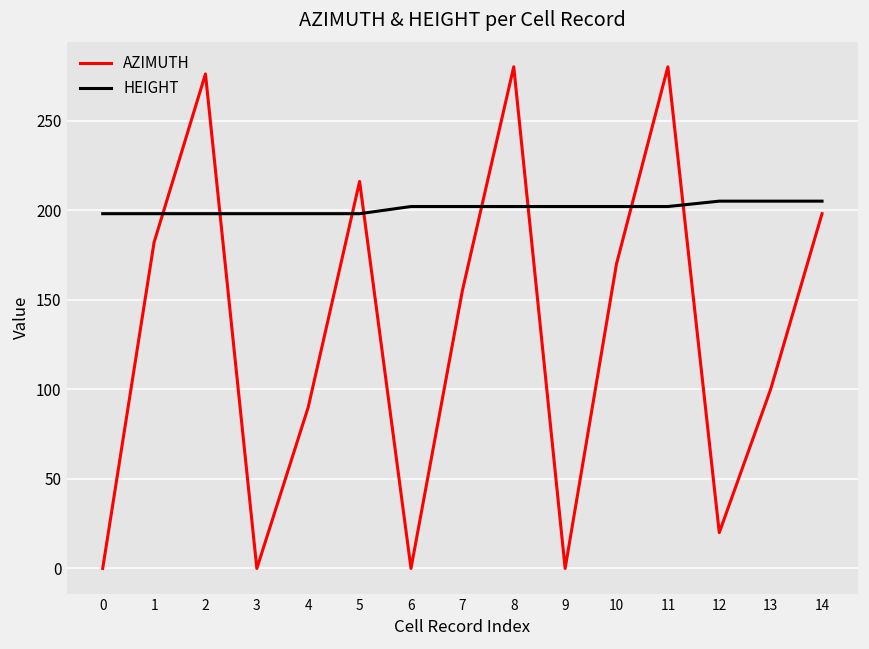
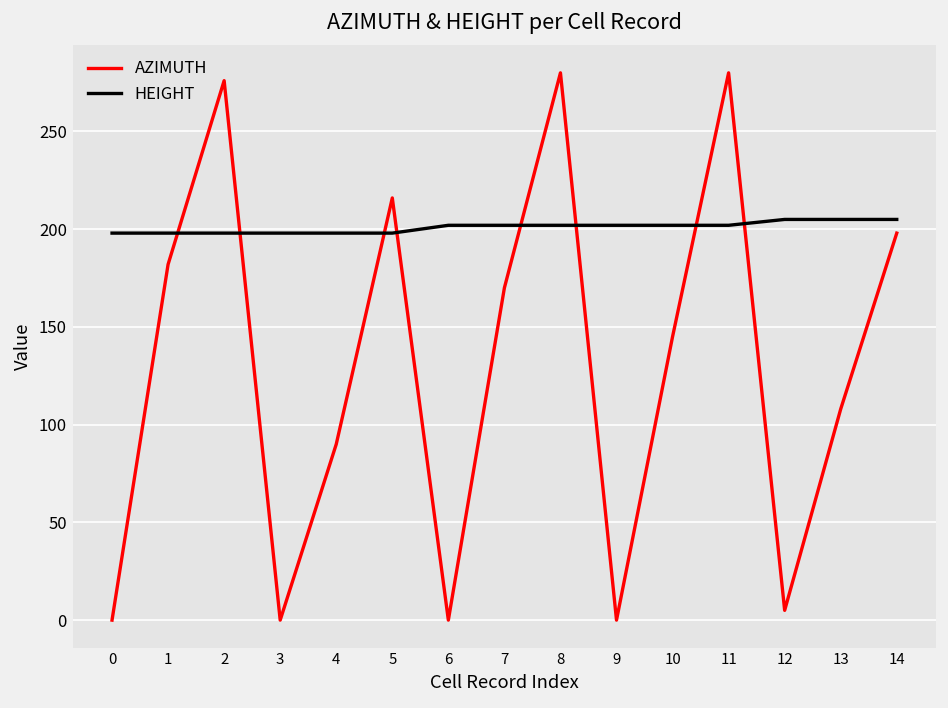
  {
    "AZIMUTH": {
      "0": 0,
      "1": 182,
      "2": 276,
      "3": 0,
      "4": 90,
      "5": 216,
      "6": 0,
-     "7": 155,
+     "7": 170,
      "8": 280,
      "9": 0,
-     "10": 170,
+     "10": 145,
      "11": 280,
-     "12": 20,
-     "13": 100,
+     "12": 5,
+     "13": 108,
      "14": 198
    },
    "HEIGHT": {
      "0": 198,
      "1": 198,
      "2": 198,
      "3": 198,
      "4": 198,
      "5": 198,
      "6": 202,
      "7": 202,
      "8": 202,
      "9": 202,
      "10": 202,
      "11": 202,
      "12": 205,
      "13": 205,
      "14": 205
    }
  }
